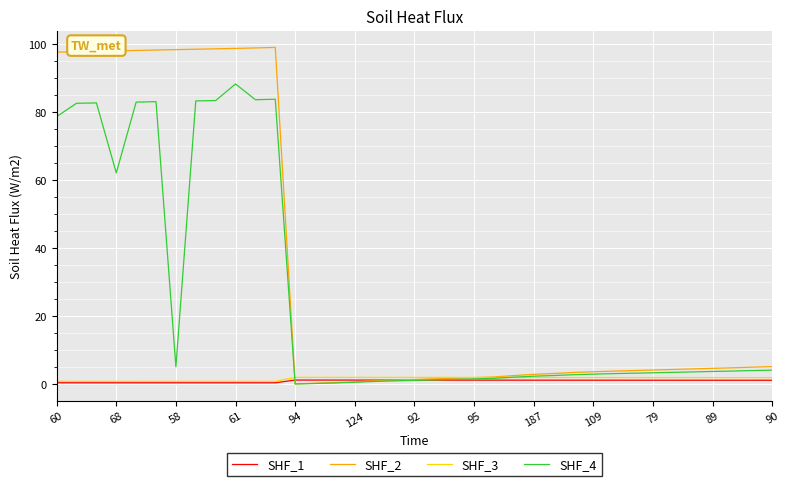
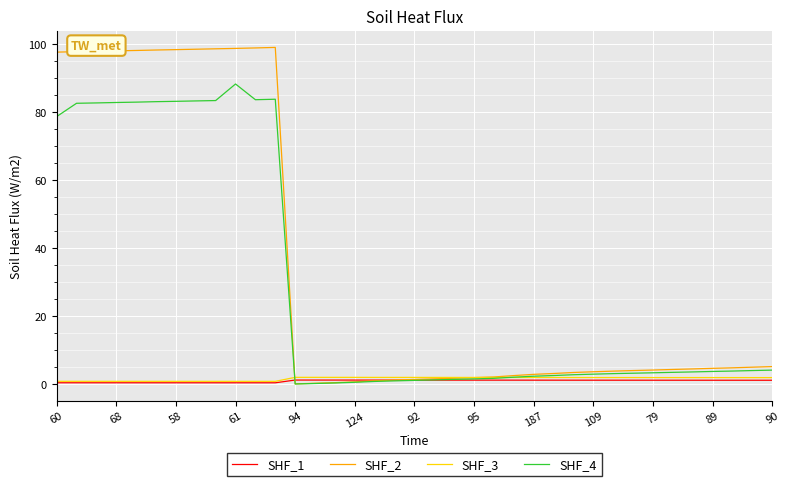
  {
    "SHF_1": {
      "94": 1,
      "187": 1,
      "109": 1,
      "79": 1,
      "89": 1,
      "90": 1
    },
    "SHF_4": {
      "60": 79,
-     "68": 62,
-     "58": 5,
+     "68": 83,
+     "58": 83,
      "61": 88,
      "79": 3,
      "89": 4,
      "90": 4
    }
  }
